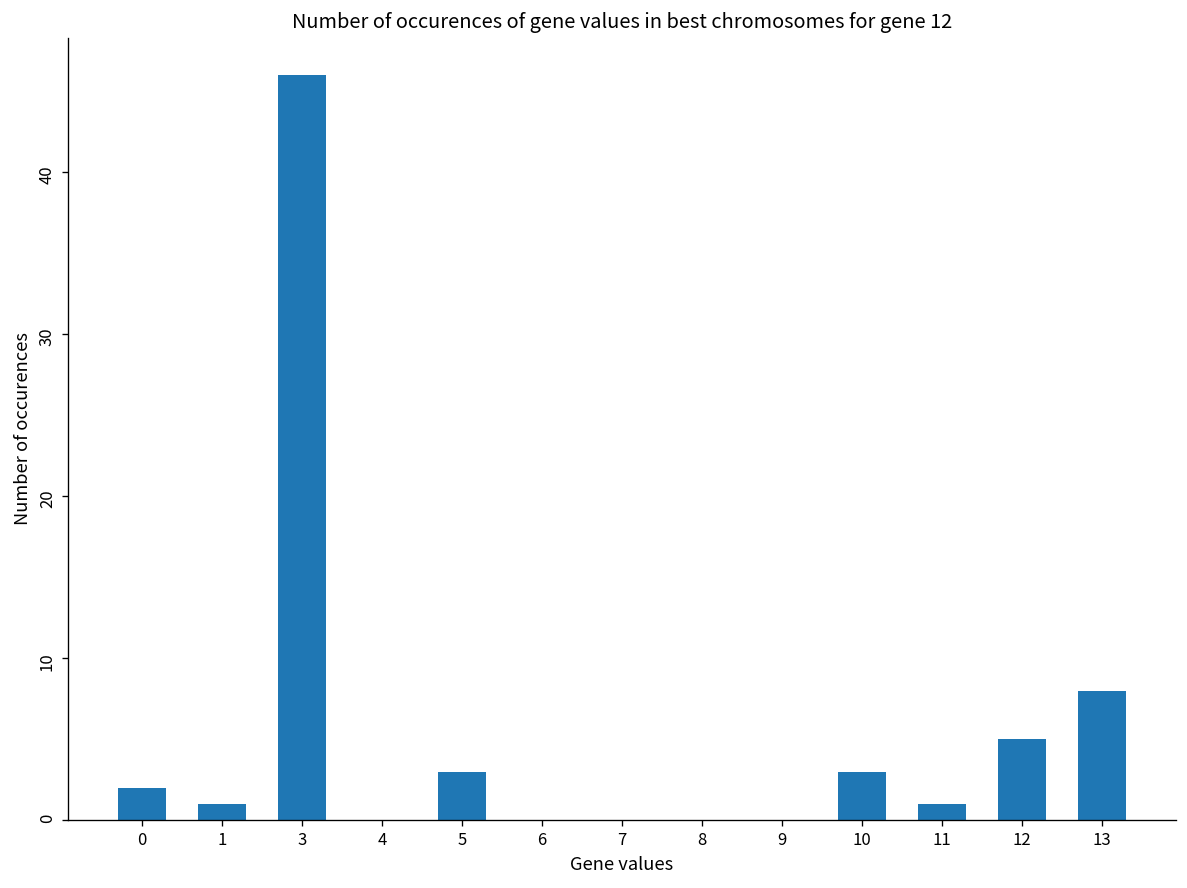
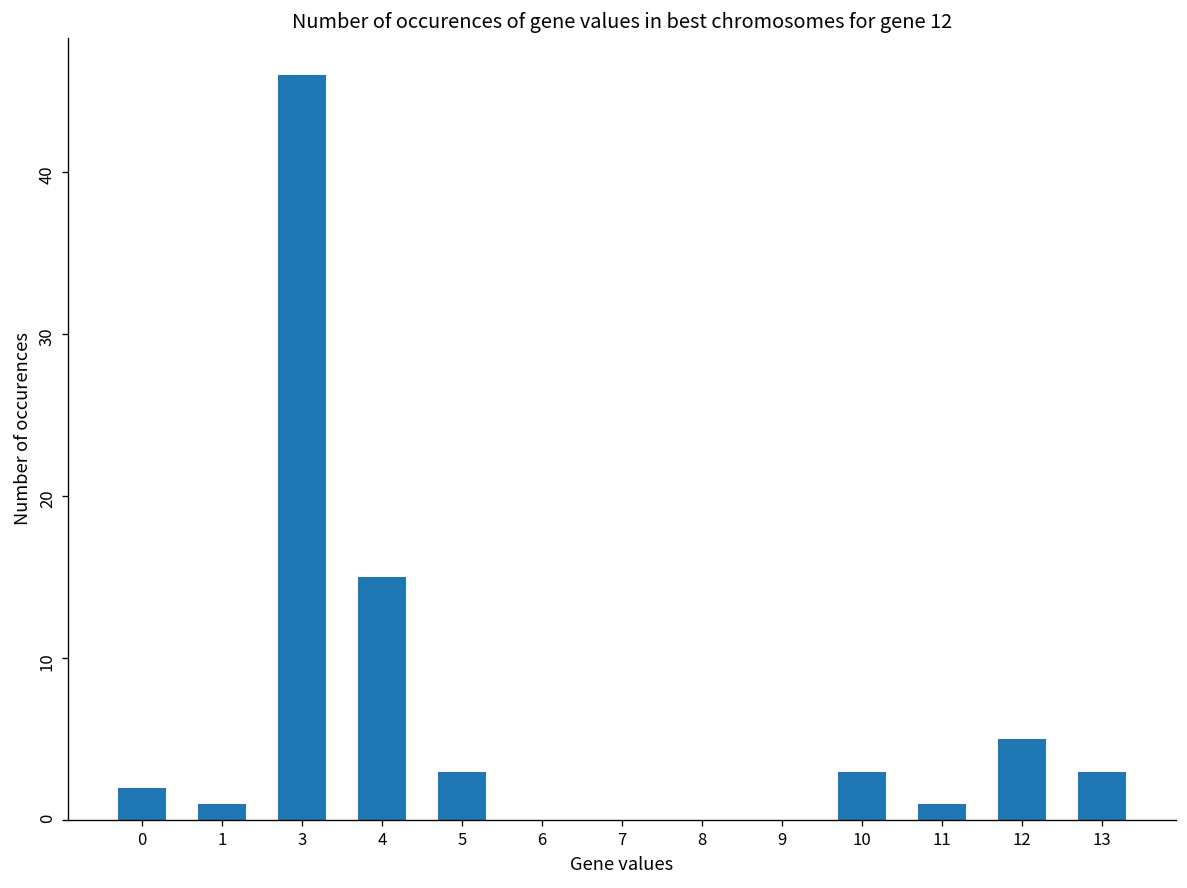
  {
    "0": 2,
    "1": 1,
    "3": 46,
-   "4": 0,
+   "4": 15,
    "5": 3,
    "6": 0,
    "7": 0,
    "8": 0,
    "9": 0,
    "10": 3,
    "11": 1,
    "12": 5,
-   "13": 8
+   "13": 3
  }
